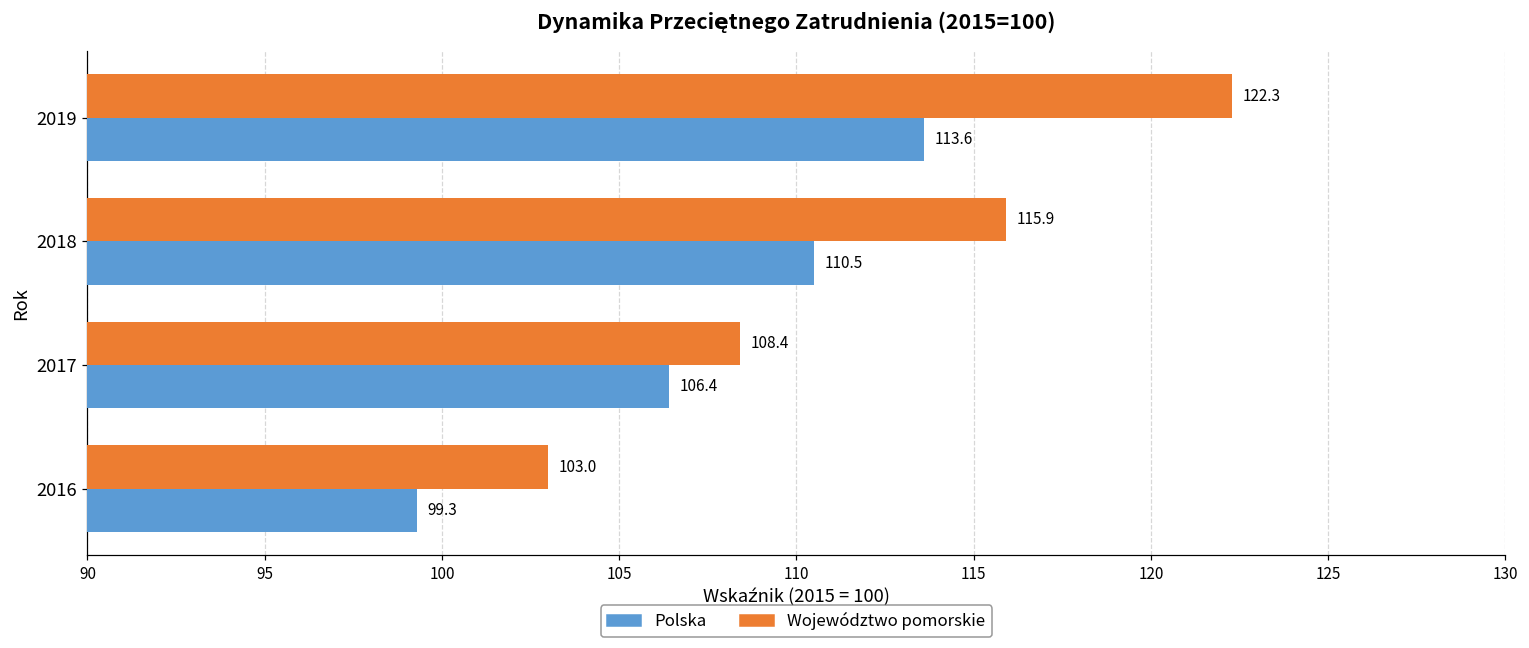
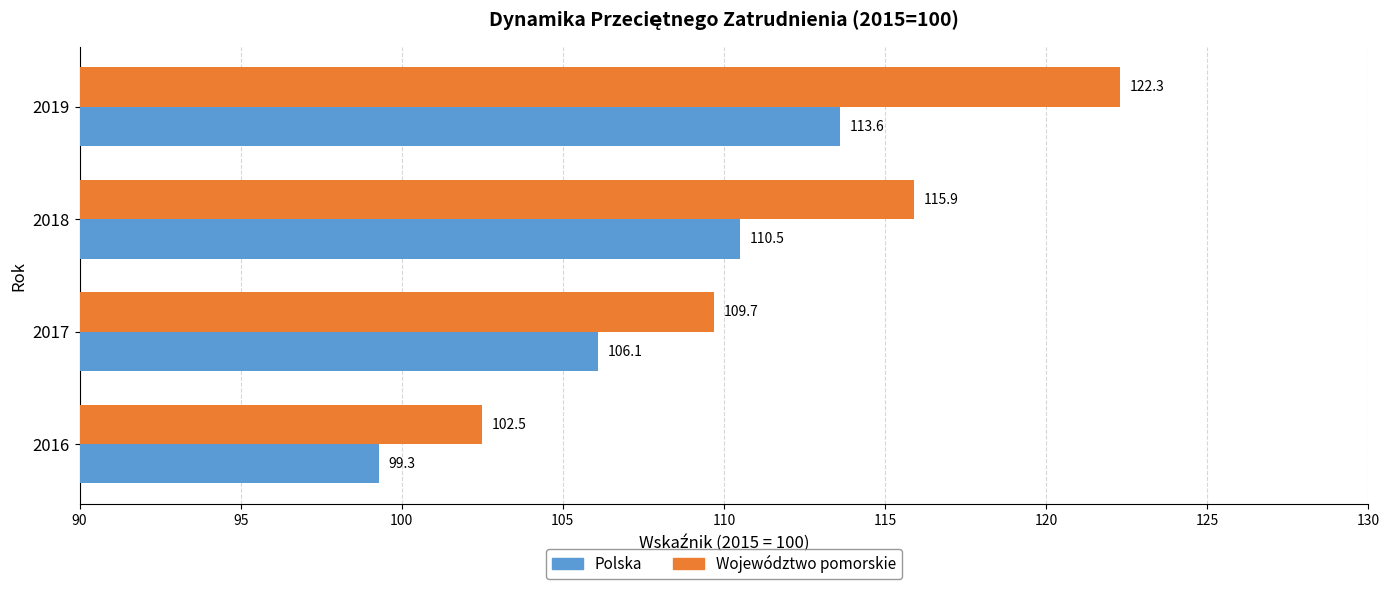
  {
    "Polska": {
      "2019": 113.6,
      "2018": 110.5,
-     "2017": 106.4,
+     "2017": 106.1,
      "2016": 99.3
    },
    "Województwo pomorskie": {
      "2019": 122.3,
      "2018": 115.9,
-     "2017": 108.4,
-     "2016": 103.0
+     "2017": 109.7,
+     "2016": 102.5
    }
  }
